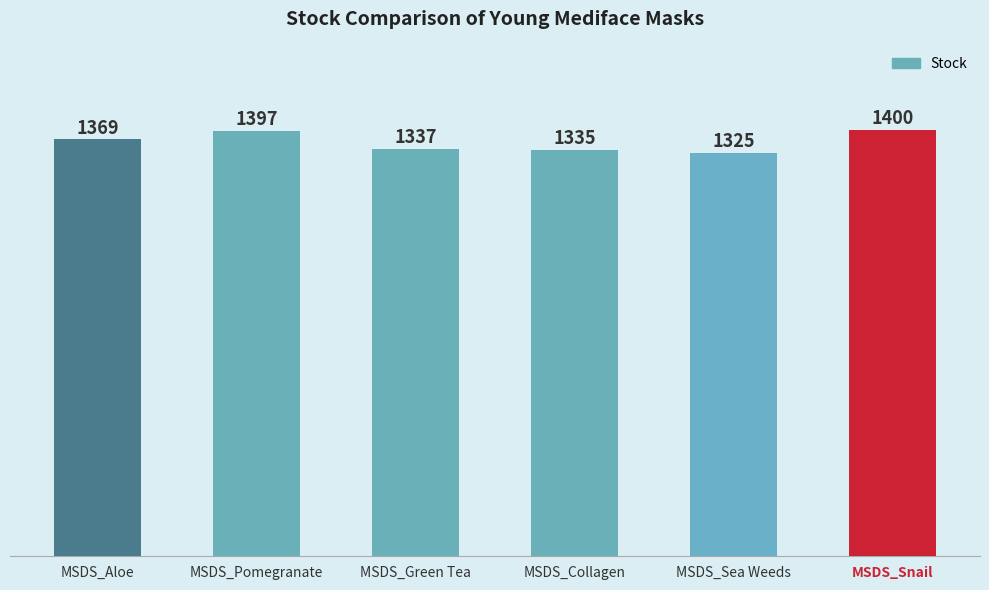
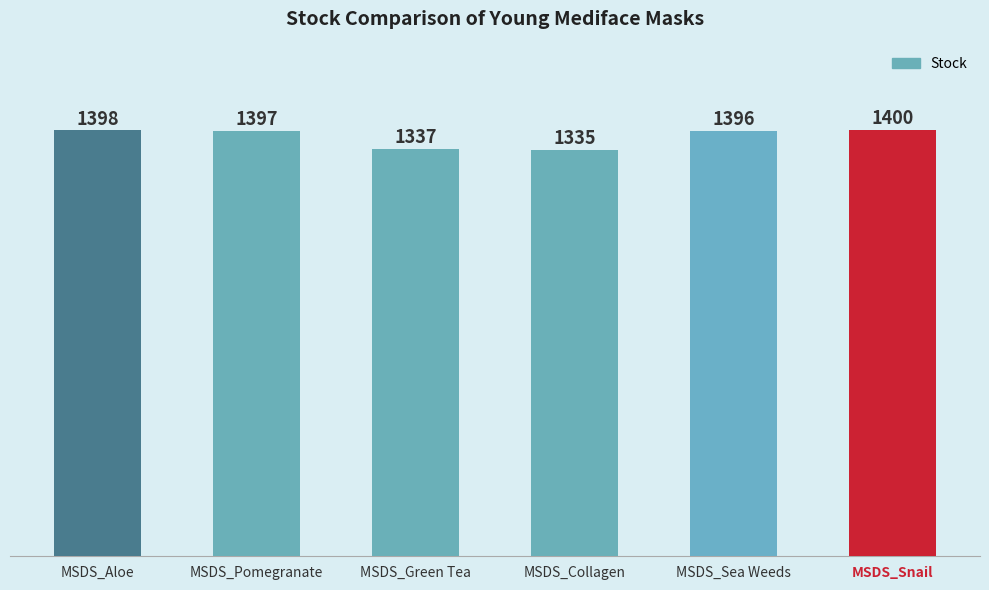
  {
-   "MSDS_Aloe": 1369,
+   "MSDS_Aloe": 1398,
    "MSDS_Pomegranate": 1397,
    "MSDS_Green Tea": 1337,
    "MSDS_Collagen": 1335,
-   "MSDS_Sea Weeds": 1325,
+   "MSDS_Sea Weeds": 1396,
    "MSDS_Snail": 1400
  }
